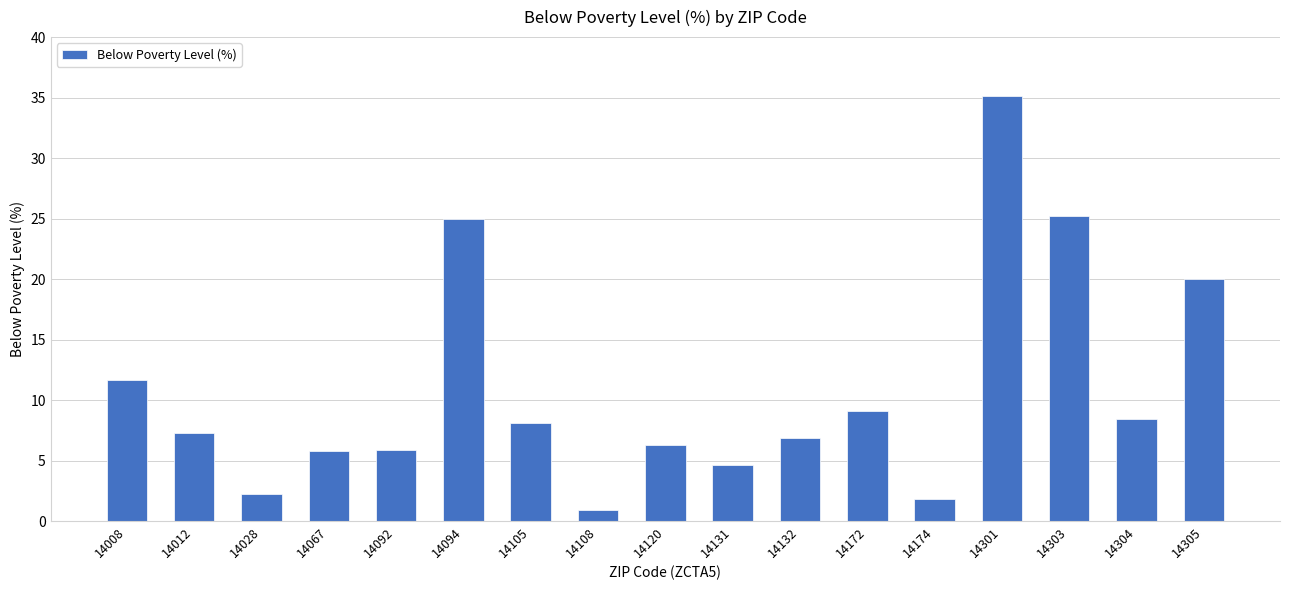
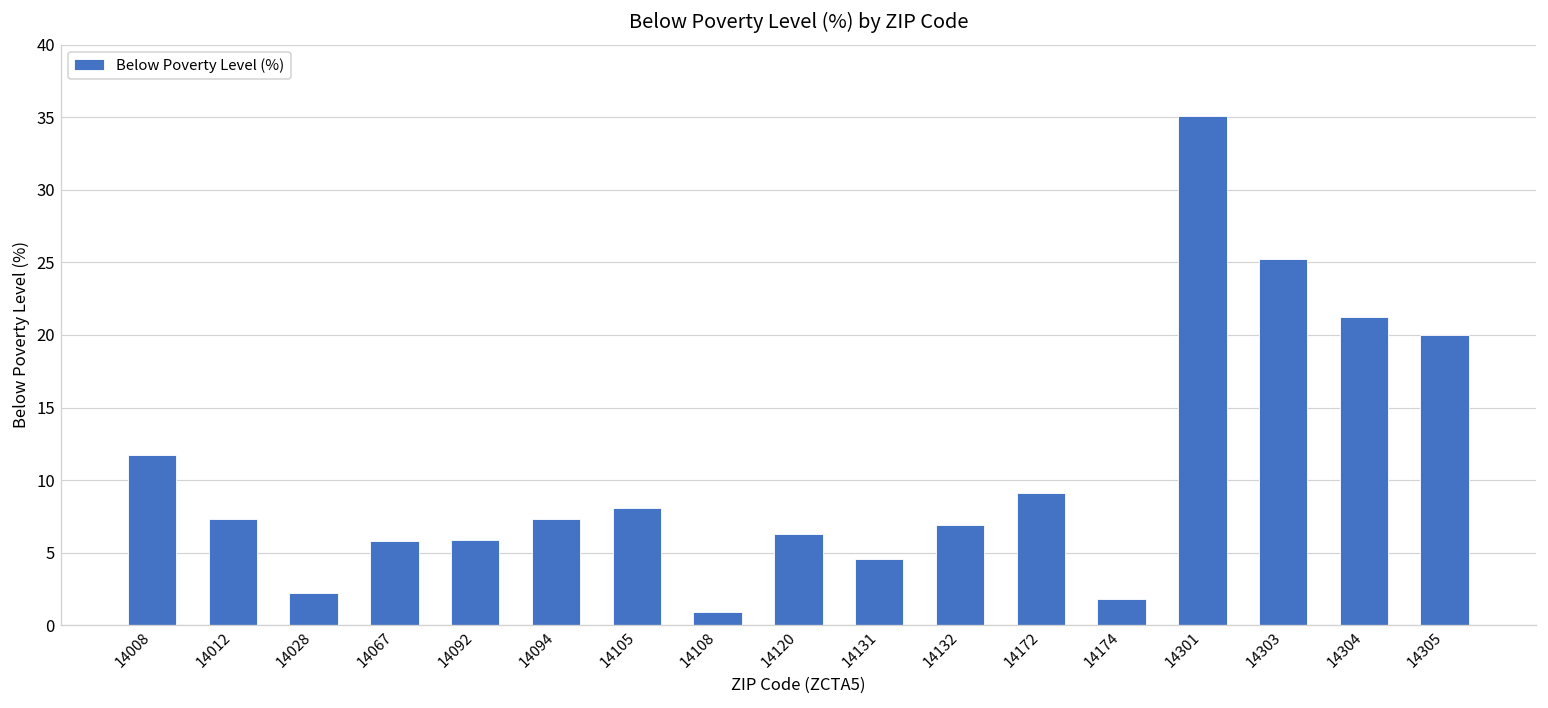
  {
    "14008": 11.7,
    "14012": 7.3,
    "14028": 2.2,
    "14067": 5.8,
    "14092": 5.9,
-   "14094": 25.0,
+   "14094": 7.3,
    "14105": 8.1,
    "14108": 0.9,
    "14120": 6.3,
    "14131": 4.6,
    "14132": 6.9,
    "14172": 9.1,
    "14174": 1.8,
    "14301": 35.1,
    "14303": 25.2,
-   "14304": 8.4,
+   "14304": 21.2,
    "14305": 20.0
  }
